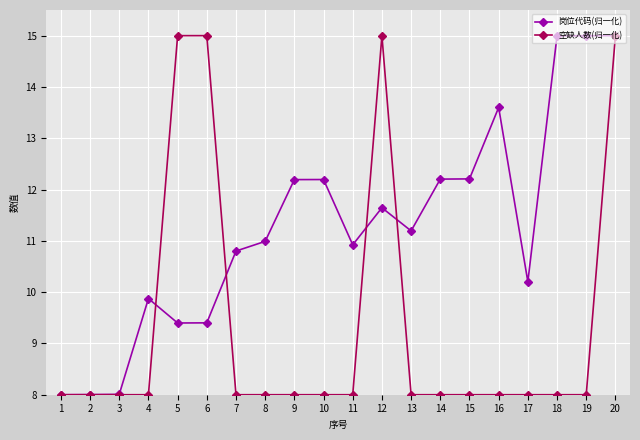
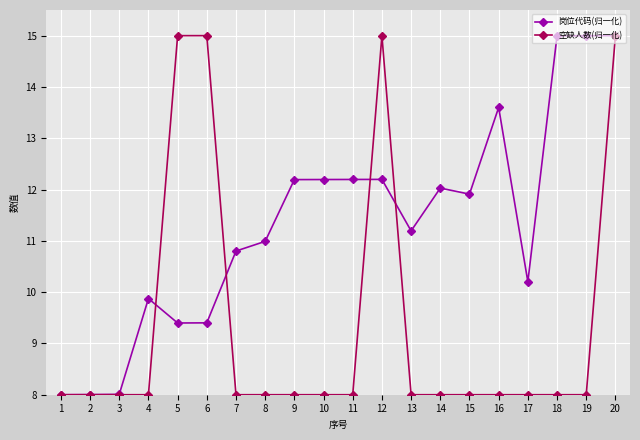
  {
    "岗位代码(归一化)": {
      "4": 9.9,
      "5": 9.4,
      "6": 9.4,
      "7": 10.8,
      "8": 11.0,
      "9": 12.2,
      "10": 12.2,
-     "11": 10.9,
-     "12": 11.6,
+     "11": 12.2,
+     "12": 12.2,
      "13": 11.2,
-     "14": 12.2,
-     "15": 12.2,
+     "14": 12.0,
+     "15": 11.9,
      "16": 13.6,
      "17": 10.2
    },
    "空缺人数(归一化)": {
      "4": 8.0,
      "5": 15.0,
      "6": 15.0,
      "7": 8.0,
      "8": 8.0,
      "9": 8.0,
      "10": 8.0,
      "11": 8.0,
      "12": 15.0,
      "13": 8.0,
      "14": 8.0,
      "15": 8.0,
      "16": 8.0,
      "17": 8.0,
      "18": 8.0,
      "19": 8.0
    }
  }
